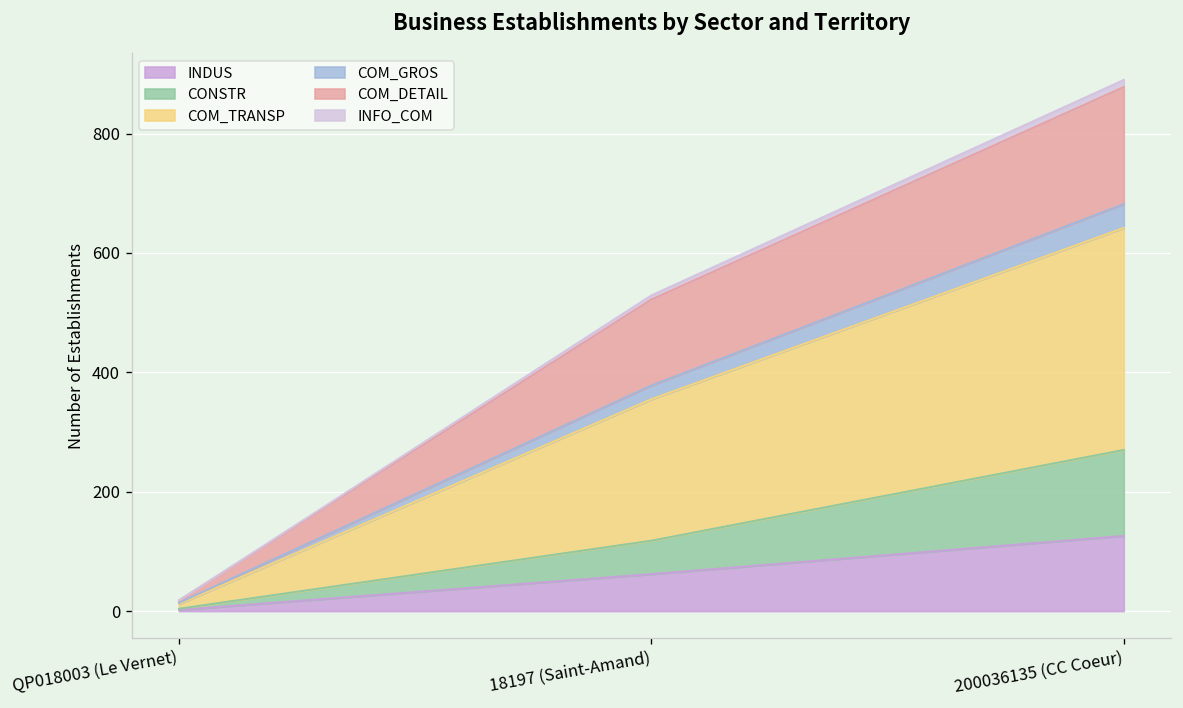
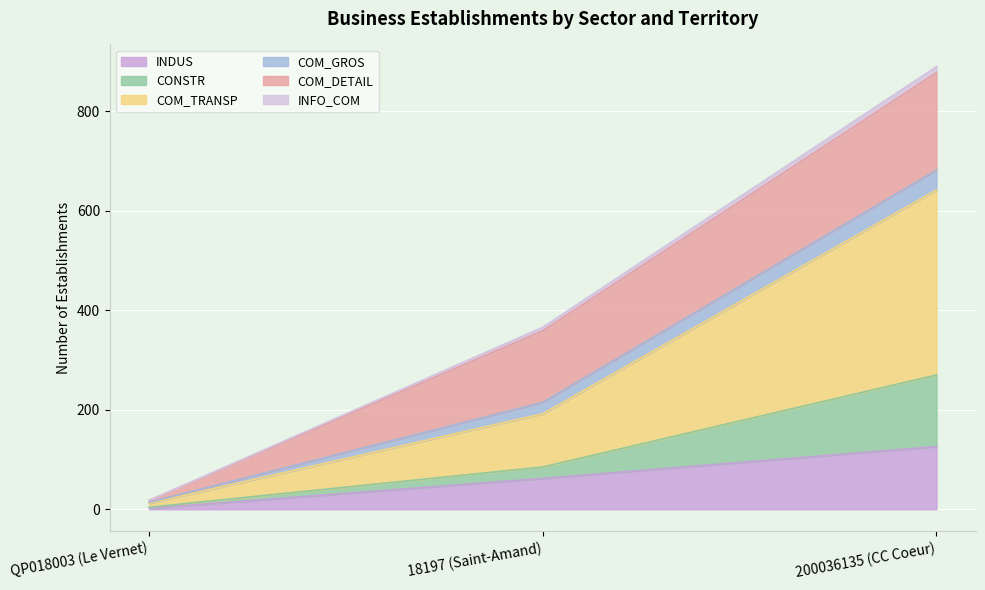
  {
    "CONSTR": {
-     "18197 (Saint-Amand)": 60,
+     "18197 (Saint-Amand)": 20,
      "200036135 (CC Coeur)": 140
    },
    "COM_TRANSP": {
-     "18197 (Saint-Amand)": 240,
+     "18197 (Saint-Amand)": 110,
      "200036135 (CC Coeur)": 370
    },
    "COM_DETAIL": {
      "18197 (Saint-Amand)": 140,
      "200036135 (CC Coeur)": 200
    }
  }
